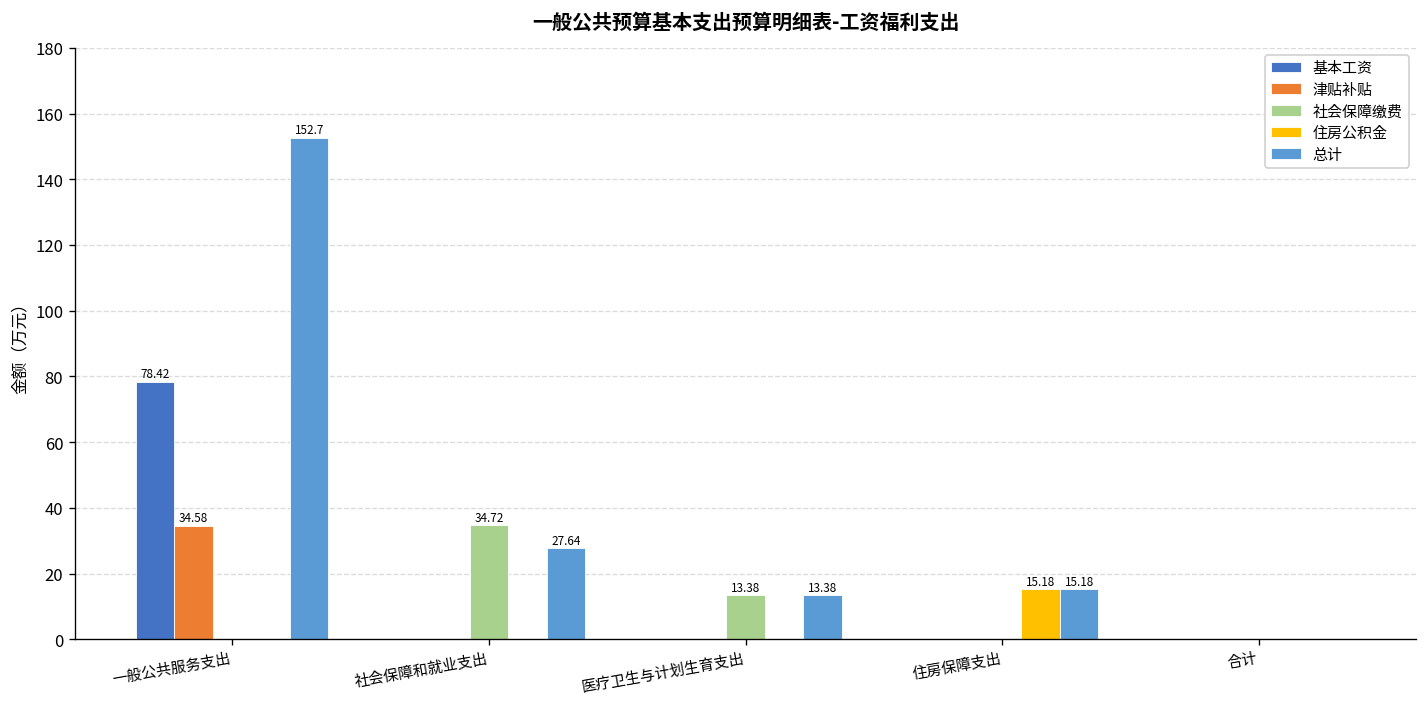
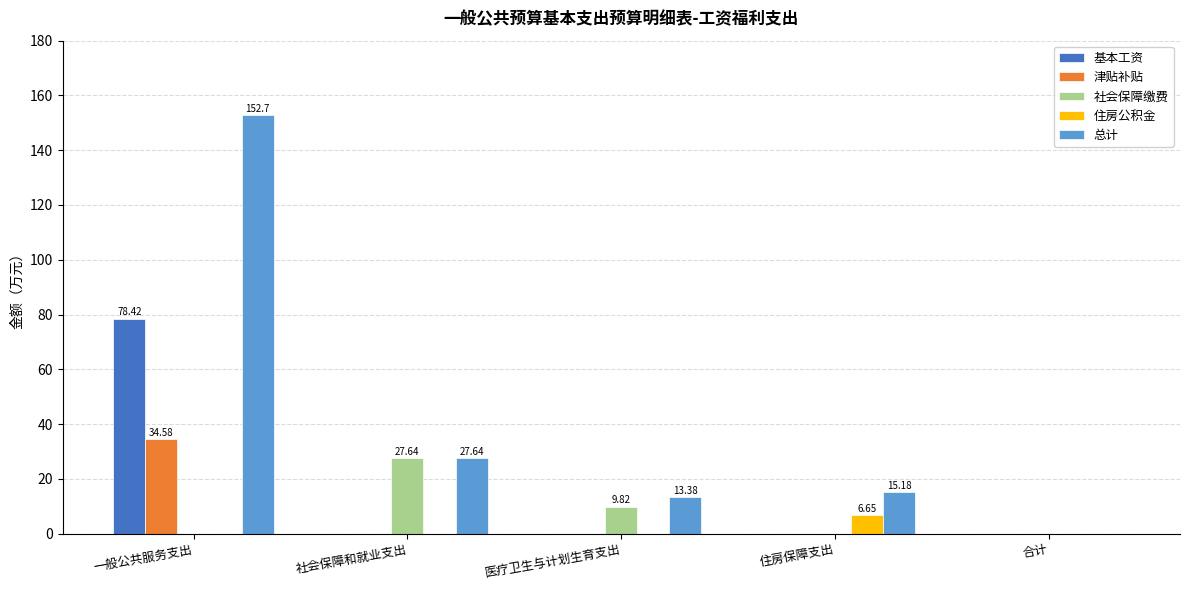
  {
    "津贴补贴": {
      "一般公共服务支出": 34.58
    },
    "社会保障缴费": {
-     "社会保障和就业支出": 34.72,
-     "医疗卫生与计划生育支出": 13.38
+     "社会保障和就业支出": 27.64,
+     "医疗卫生与计划生育支出": 9.82
    },
    "住房公积金": {
-     "住房保障支出": 15.18
+     "住房保障支出": 6.65
    }
  }
